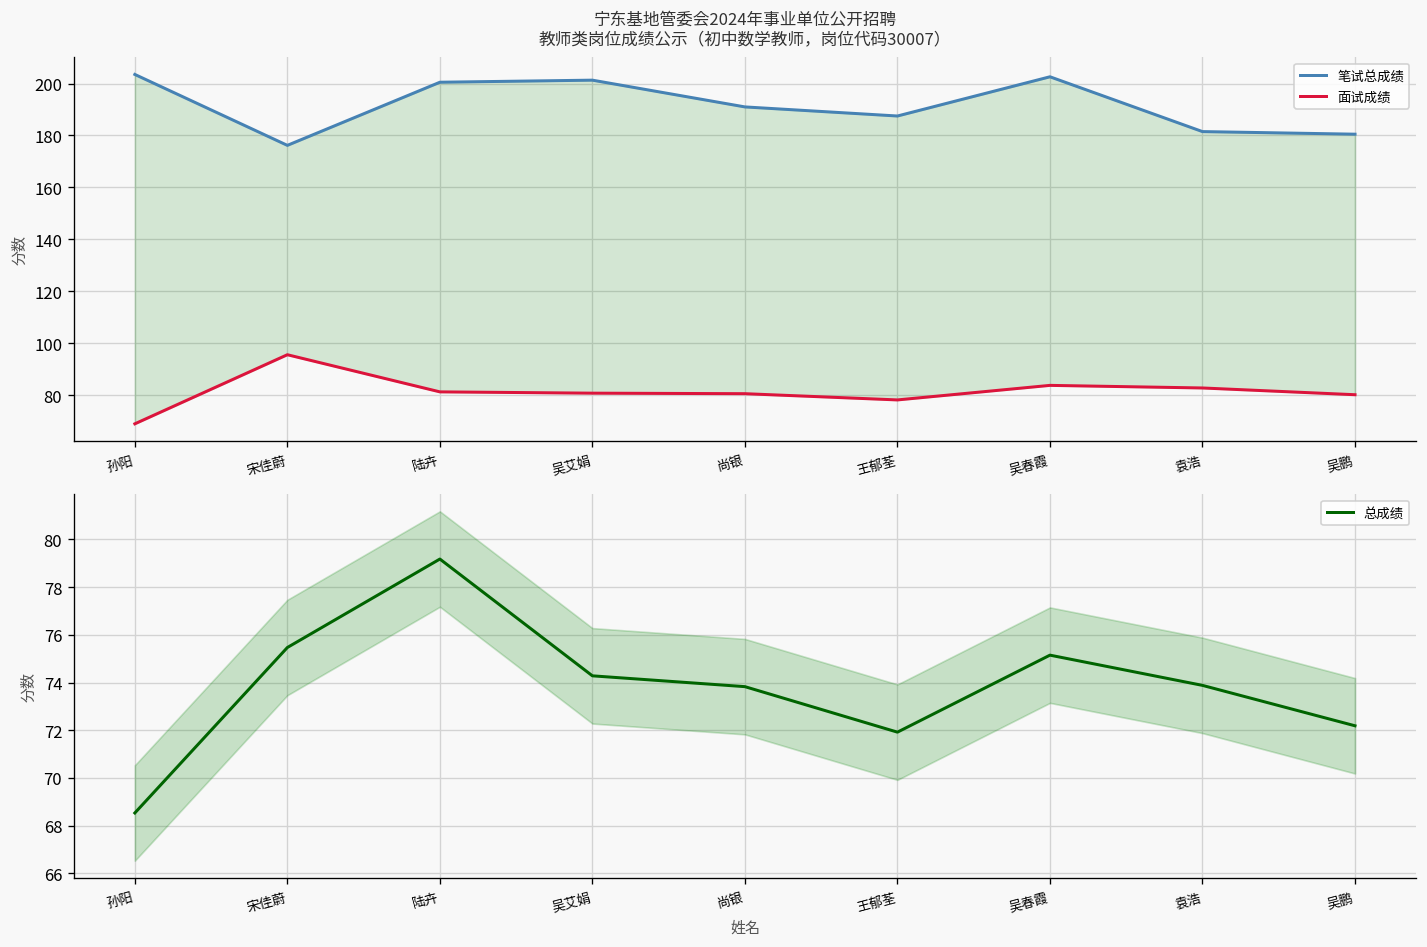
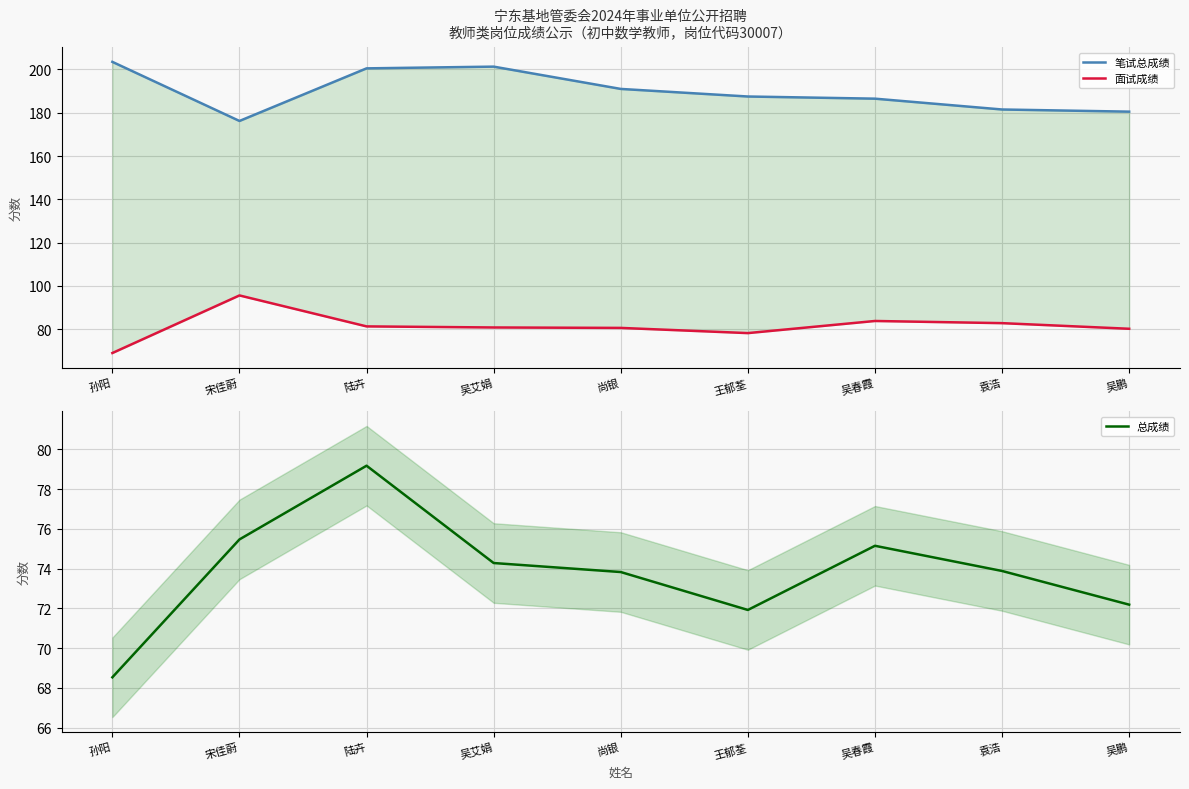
  {
    "宁东基地管委会2024年事业单位公开招聘 教师类岗位成绩公示（初中数学教师，岗位代码30007）": {
      "笔试总成绩": {
        "孙阳": 204,
        "宋佳蔚": 176,
        "陆卉": 201,
        "吴艾娟": 201,
        "尚银": 191,
        "王郁荃": 188,
-       "吴春霞": 203,
+       "吴春霞": 187,
        "袁浩": 182,
        "吴鹏": 181
      },
      "面试成绩": {
        "孙阳": 69,
        "宋佳蔚": 96,
        "陆卉": 81,
        "吴艾娟": 81,
        "尚银": 81,
        "王郁荃": 78,
        "吴春霞": 84,
        "袁浩": 83,
        "吴鹏": 80
      }
    }
  }
